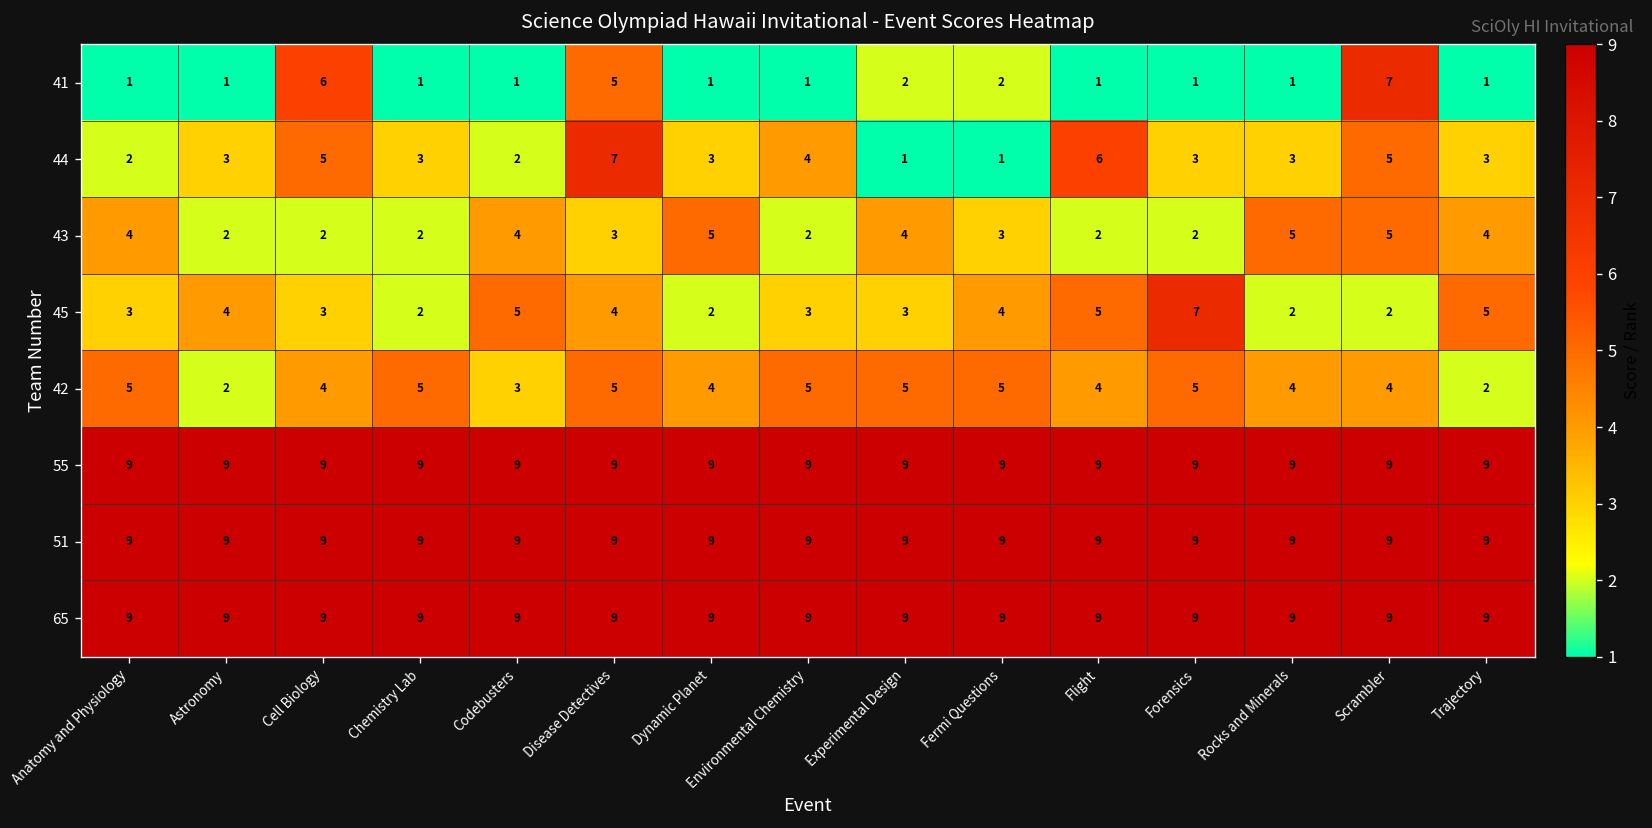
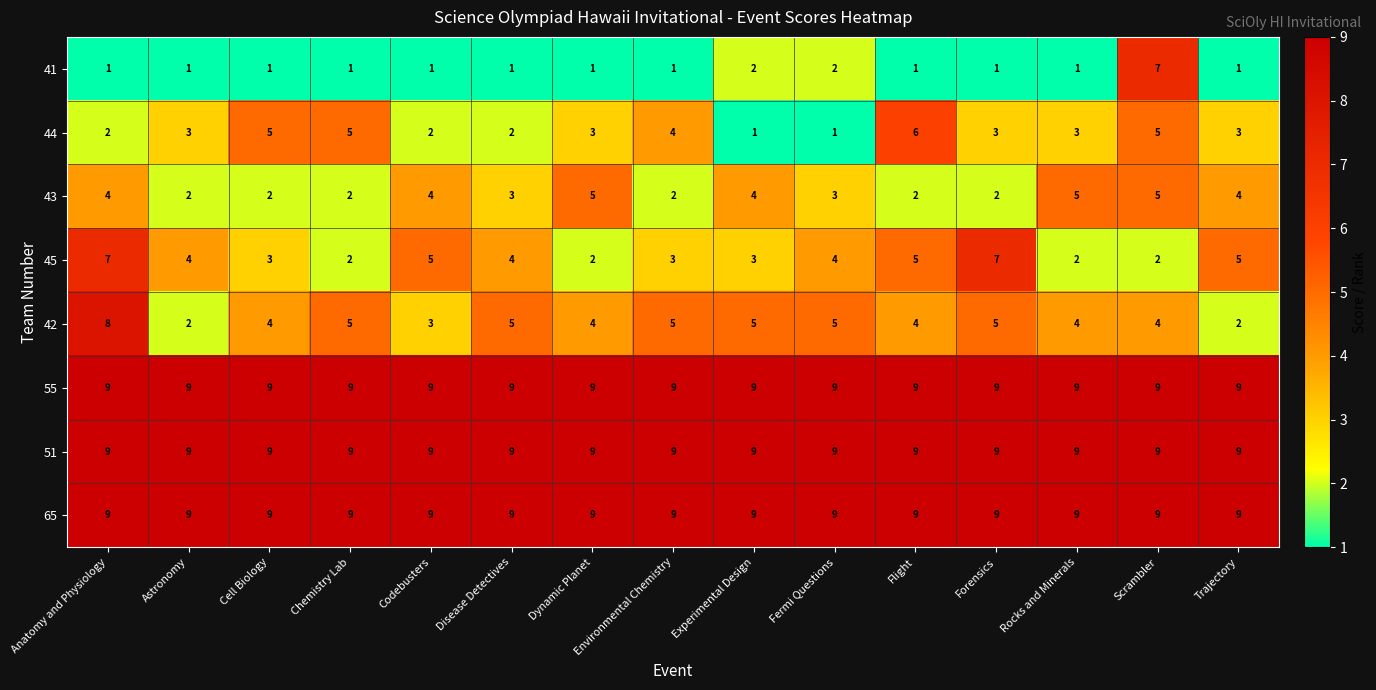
  {
    "41": {
      "Anatomy and Physiology": 1,
      "Astronomy": 1,
-     "Cell Biology": 6,
+     "Cell Biology": 1,
      "Chemistry Lab": 1,
      "Codebusters": 1,
-     "Disease Detectives": 5,
+     "Disease Detectives": 1,
      "Dynamic Planet": 1,
      "Environmental Chemistry": 1,
      "Experimental Design": 2,
      "Fermi Questions": 2,
      "Flight": 1,
      "Forensics": 1,
      "Rocks and Minerals": 1,
      "Scrambler": 7,
      "Trajectory": 1
    },
    "44": {
      "Anatomy and Physiology": 2,
      "Astronomy": 3,
      "Cell Biology": 5,
-     "Chemistry Lab": 3,
+     "Chemistry Lab": 5,
      "Codebusters": 2,
-     "Disease Detectives": 7,
+     "Disease Detectives": 2,
      "Dynamic Planet": 3,
      "Environmental Chemistry": 4,
      "Experimental Design": 1,
      "Fermi Questions": 1,
      "Flight": 6,
      "Forensics": 3,
      "Rocks and Minerals": 3,
      "Scrambler": 5,
      "Trajectory": 3
    },
    "43": {
      "Anatomy and Physiology": 4,
      "Astronomy": 2,
      "Cell Biology": 2,
      "Chemistry Lab": 2,
      "Codebusters": 4,
      "Disease Detectives": 3,
      "Dynamic Planet": 5,
      "Environmental Chemistry": 2,
      "Experimental Design": 4,
      "Fermi Questions": 3,
      "Flight": 2,
      "Forensics": 2,
      "Rocks and Minerals": 5,
      "Scrambler": 5,
      "Trajectory": 4
    },
    "45": {
-     "Anatomy and Physiology": 3,
+     "Anatomy and Physiology": 7,
      "Astronomy": 4,
      "Cell Biology": 3,
      "Chemistry Lab": 2,
      "Codebusters": 5,
      "Disease Detectives": 4,
      "Dynamic Planet": 2,
      "Environmental Chemistry": 3,
      "Experimental Design": 3,
      "Fermi Questions": 4,
      "Flight": 5,
      "Forensics": 7,
      "Rocks and Minerals": 2,
      "Scrambler": 2,
      "Trajectory": 5
    },
    "42": {
-     "Anatomy and Physiology": 5,
+     "Anatomy and Physiology": 8,
      "Astronomy": 2,
      "Cell Biology": 4,
      "Chemistry Lab": 5,
      "Codebusters": 3,
      "Disease Detectives": 5,
      "Dynamic Planet": 4,
      "Environmental Chemistry": 5,
      "Experimental Design": 5,
      "Fermi Questions": 5,
      "Flight": 4,
      "Forensics": 5,
      "Rocks and Minerals": 4,
      "Scrambler": 4,
      "Trajectory": 2
    },
    "55": {
      "Anatomy and Physiology": 9,
      "Astronomy": 9,
      "Cell Biology": 9,
      "Chemistry Lab": 9,
      "Codebusters": 9,
      "Disease Detectives": 9,
      "Dynamic Planet": 9,
      "Environmental Chemistry": 9,
      "Experimental Design": 9,
      "Fermi Questions": 9,
      "Flight": 9,
      "Forensics": 9,
      "Rocks and Minerals": 9,
      "Scrambler": 9,
      "Trajectory": 9
    },
    "51": {
      "Anatomy and Physiology": 9,
      "Astronomy": 9,
      "Cell Biology": 9,
      "Chemistry Lab": 9,
      "Codebusters": 9,
      "Disease Detectives": 9,
      "Dynamic Planet": 9,
      "Environmental Chemistry": 9,
      "Experimental Design": 9,
      "Fermi Questions": 9,
      "Flight": 9,
      "Forensics": 9,
      "Rocks and Minerals": 9,
      "Scrambler": 9,
      "Trajectory": 9
    },
    "65": {
      "Anatomy and Physiology": 9,
      "Astronomy": 9,
      "Cell Biology": 9,
      "Chemistry Lab": 9,
      "Codebusters": 9,
      "Disease Detectives": 9,
      "Dynamic Planet": 9,
      "Environmental Chemistry": 9,
      "Experimental Design": 9,
      "Fermi Questions": 9,
      "Flight": 9,
      "Forensics": 9,
      "Rocks and Minerals": 9,
      "Scrambler": 9,
      "Trajectory": 9
    }
  }
